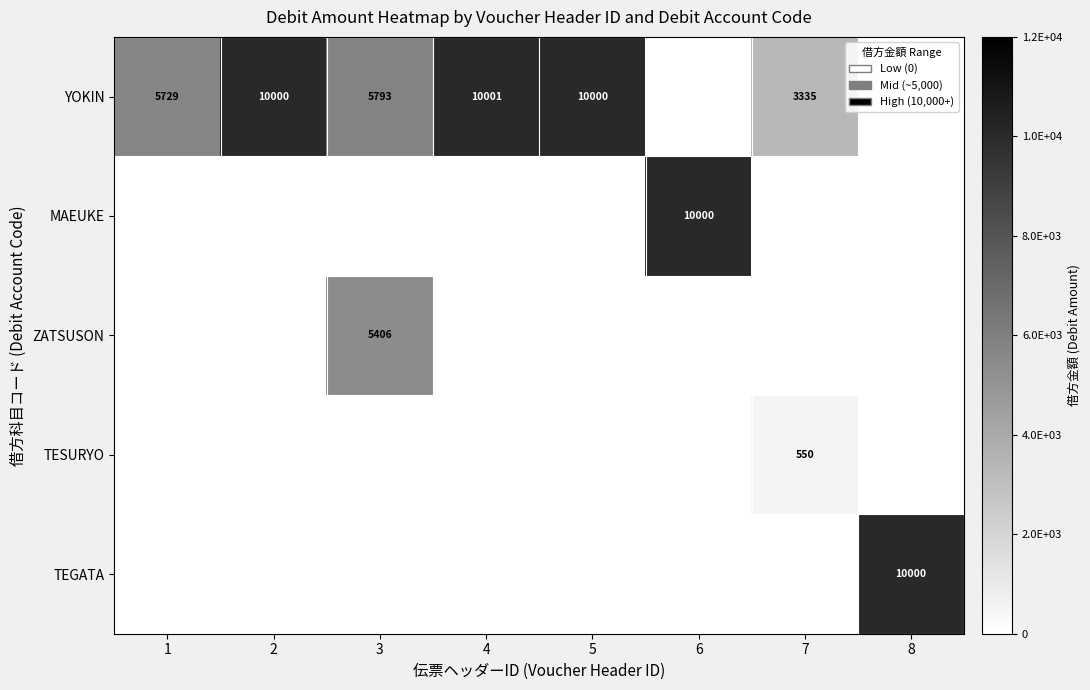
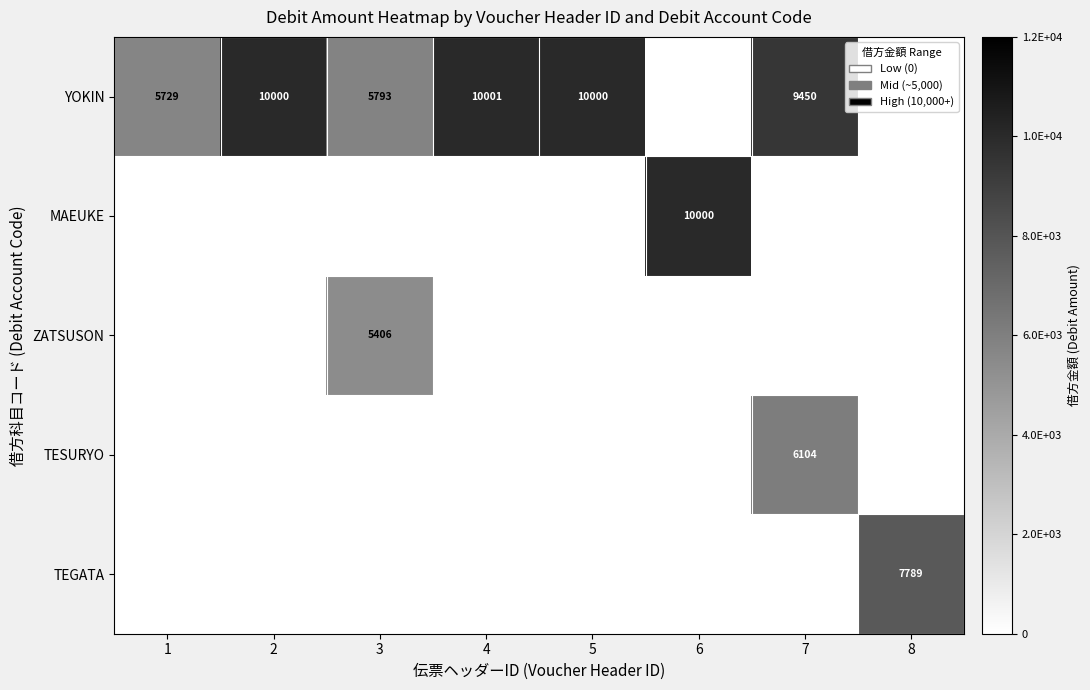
  {
    "YOKIN": {
      "1": 5729,
      "2": 10000,
      "3": 5793,
      "4": 10001,
      "5": 10000,
-     "7": 3335
+     "7": 9450
    },
    "MAEUKE": {
      "6": 10000
    },
    "ZATSUSON": {
      "3": 5406
    },
    "TESURYO": {
-     "7": 550
+     "7": 6104
    },
    "TEGATA": {
-     "8": 10000
+     "8": 7789
    }
  }
